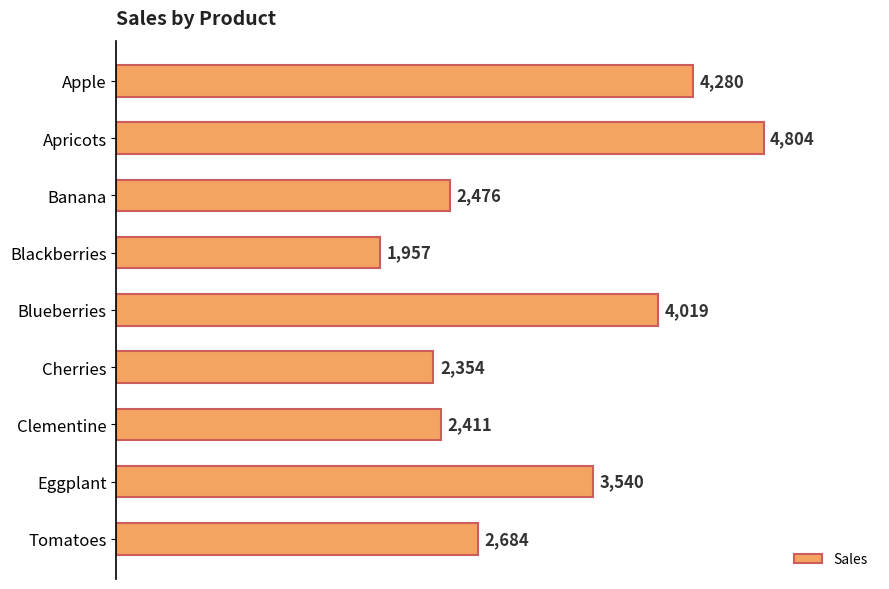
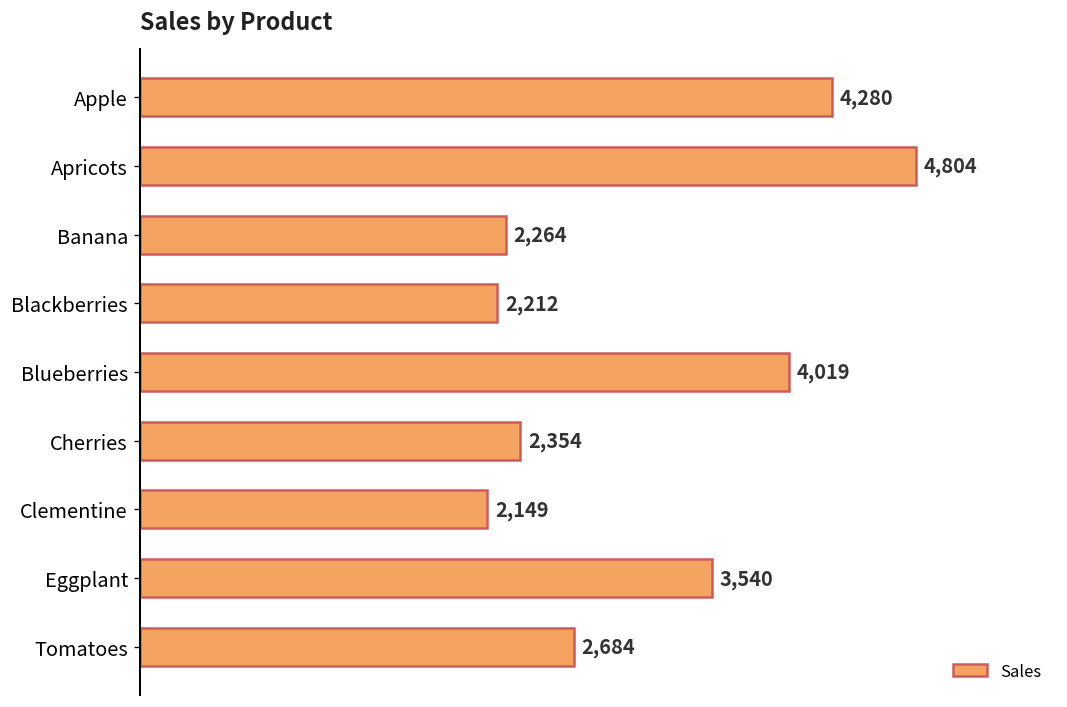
  {
    "Apple": "4,280",
    "Apricots": "4,804",
-   "Banana": "2,476",
-   "Blackberries": "1,957",
+   "Banana": "2,264",
+   "Blackberries": "2,212",
    "Blueberries": "4,019",
    "Cherries": "2,354",
-   "Clementine": "2,411",
+   "Clementine": "2,149",
    "Eggplant": "3,540",
    "Tomatoes": "2,684"
  }
